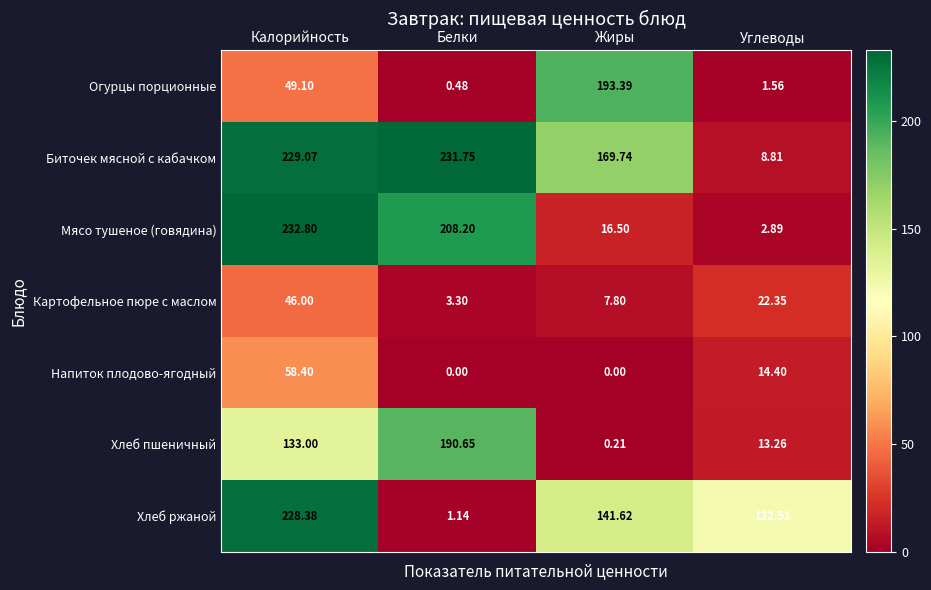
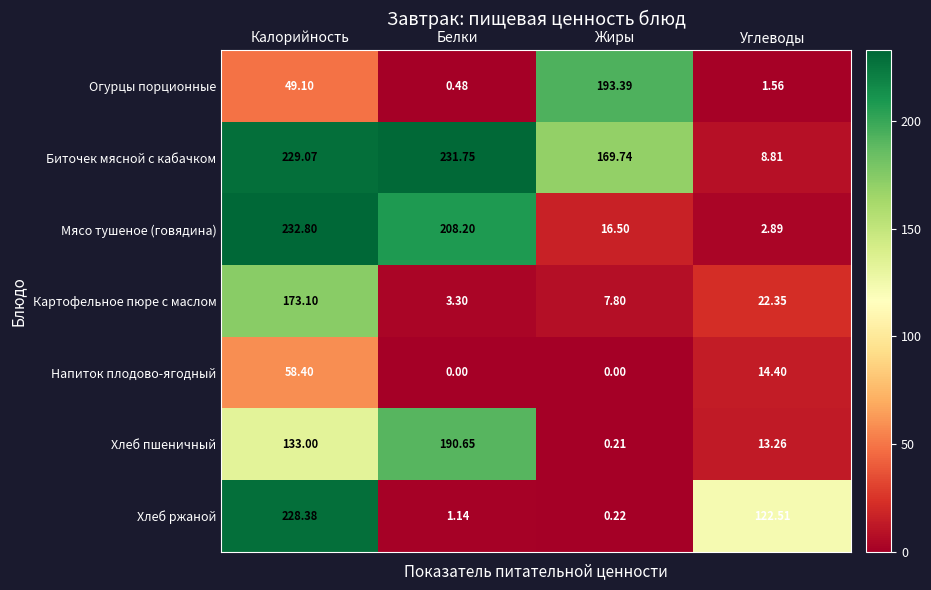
  {
    "Огурцы порционные": {
      "Калорийность": 49.10,
      "Белки": 0.48,
      "Жиры": 193.39,
      "Углеводы": 1.56
    },
    "Биточек мясной с кабачком": {
      "Калорийность": 229.07,
      "Белки": 231.75,
      "Жиры": 169.74,
      "Углеводы": 8.81
    },
    "Мясо тушеное (говядина)": {
      "Калорийность": 232.80,
      "Белки": 208.20,
      "Жиры": 16.50,
      "Углеводы": 2.89
    },
    "Картофельное пюре с маслом": {
-     "Калорийность": 46.00,
+     "Калорийность": 173.10,
      "Белки": 3.30,
      "Жиры": 7.80,
      "Углеводы": 22.35
    },
    "Напиток плодово-ягодный": {
      "Калорийность": 58.40,
      "Белки": 0.00,
      "Жиры": 0.00,
      "Углеводы": 14.40
    },
    "Хлеб пшеничный": {
      "Калорийность": 133.00,
      "Белки": 190.65,
      "Жиры": 0.21,
      "Углеводы": 13.26
    },
    "Хлеб ржаной": {
      "Калорийность": 228.38,
      "Белки": 1.14,
-     "Жиры": 141.62,
+     "Жиры": 0.22,
      "Углеводы": 122.51
    }
  }
